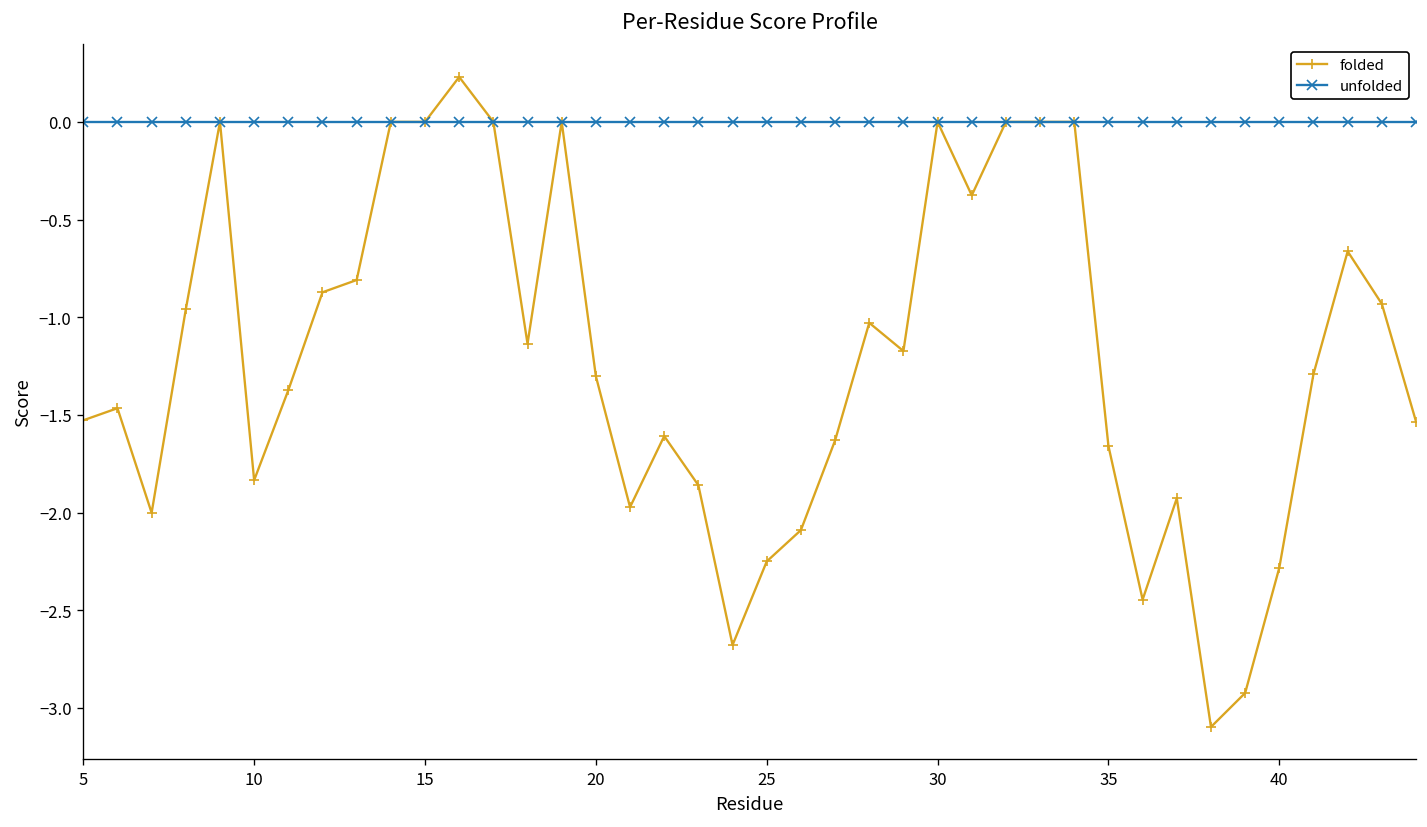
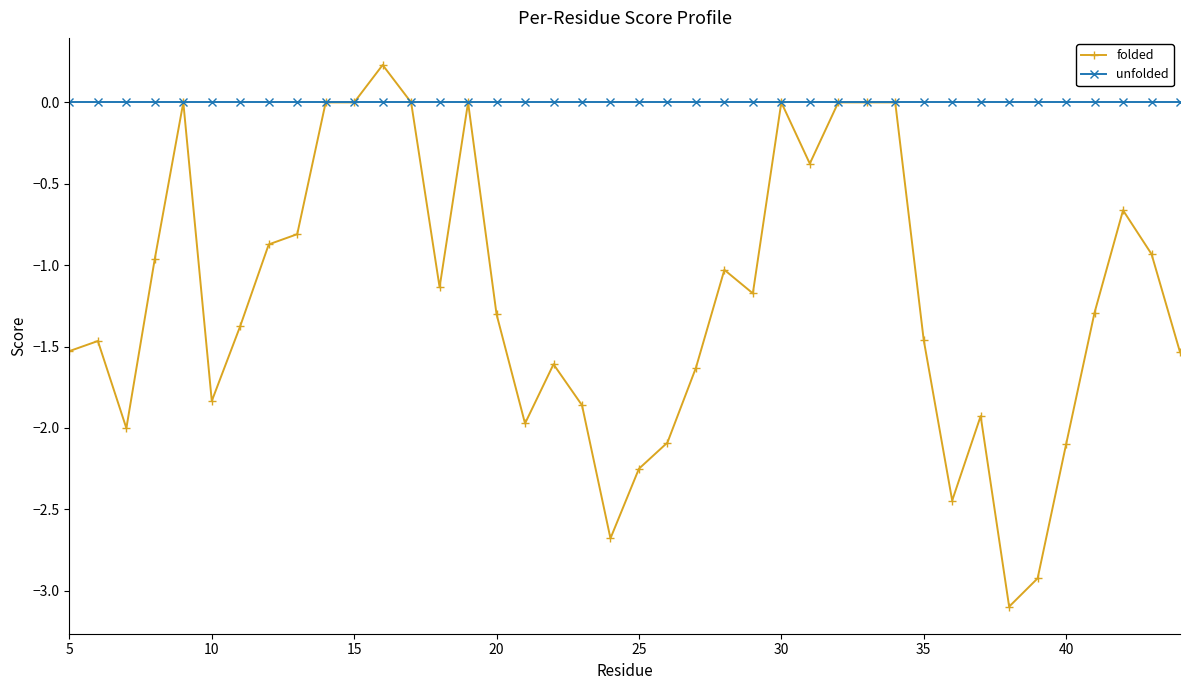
  {
    "folded": {
      "5": -1.53,
      "10": -1.83,
      "20": -1.30,
      "25": -2.25,
-     "35": -1.66,
-     "40": -2.28
+     "35": -1.46,
+     "40": -2.10
    },
    "unfolded": {
      "5": 0.00,
      "10": 0.00,
      "20": 0.00,
      "25": 0.00,
      "35": 0.00,
      "40": 0.00
    }
  }
